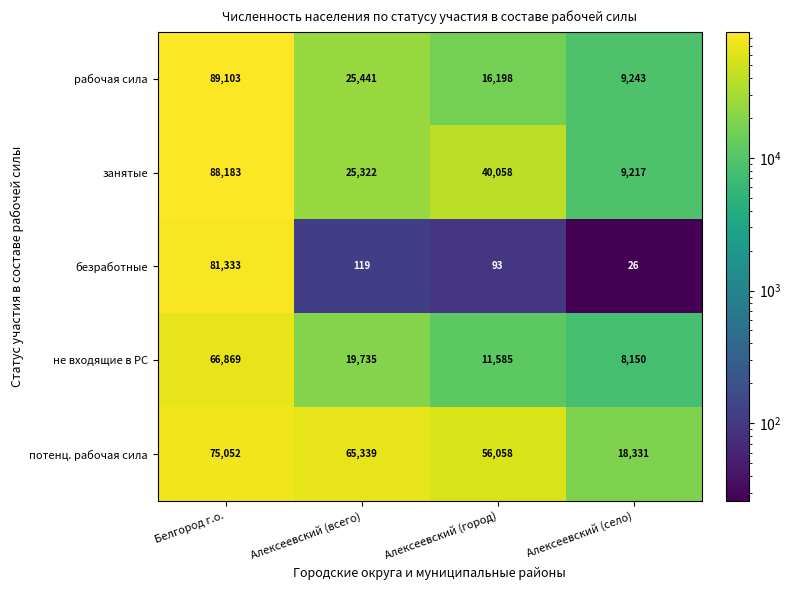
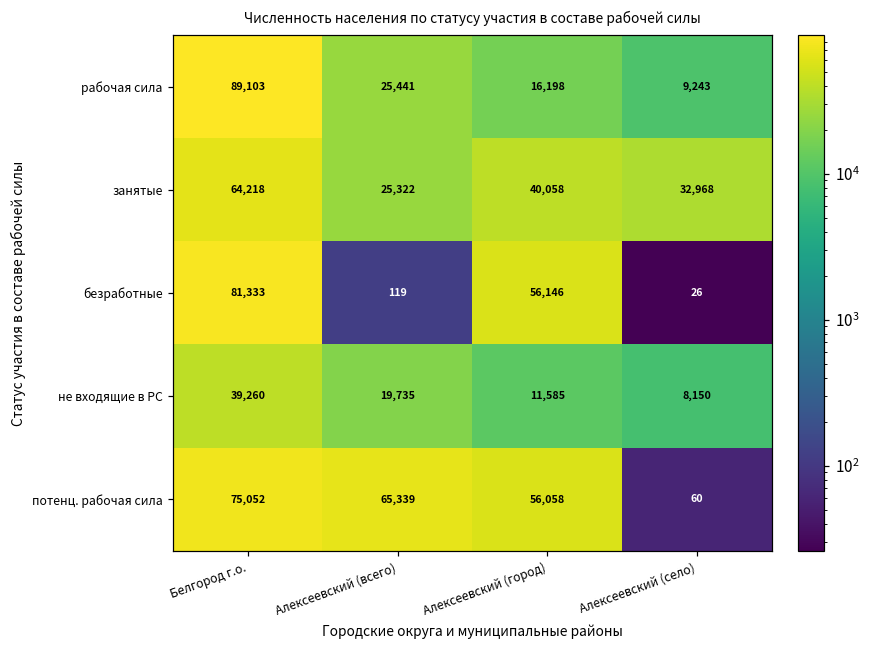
  {
    "рабочая сила": {
      "Белгород г.о.": "89,103",
      "Алексеевский (всего)": "25,441",
      "Алексеевский (город)": "16,198",
      "Алексеевский (село)": "9,243"
    },
    "занятые": {
-     "Белгород г.о.": "88,183",
+     "Белгород г.о.": "64,218",
      "Алексеевский (всего)": "25,322",
      "Алексеевский (город)": "40,058",
-     "Алексеевский (село)": "9,217"
+     "Алексеевский (село)": "32,968"
    },
    "безработные": {
      "Белгород г.о.": "81,333",
      "Алексеевский (всего)": "119",
-     "Алексеевский (город)": "93",
+     "Алексеевский (город)": "56,146",
      "Алексеевский (село)": "26"
    },
    "не входящие в РС": {
-     "Белгород г.о.": "66,869",
+     "Белгород г.о.": "39,260",
      "Алексеевский (всего)": "19,735",
      "Алексеевский (город)": "11,585",
      "Алексеевский (село)": "8,150"
    },
    "потенц. рабочая сила": {
      "Белгород г.о.": "75,052",
      "Алексеевский (всего)": "65,339",
      "Алексеевский (город)": "56,058",
-     "Алексеевский (село)": "18,331"
+     "Алексеевский (село)": "60"
    }
  }
